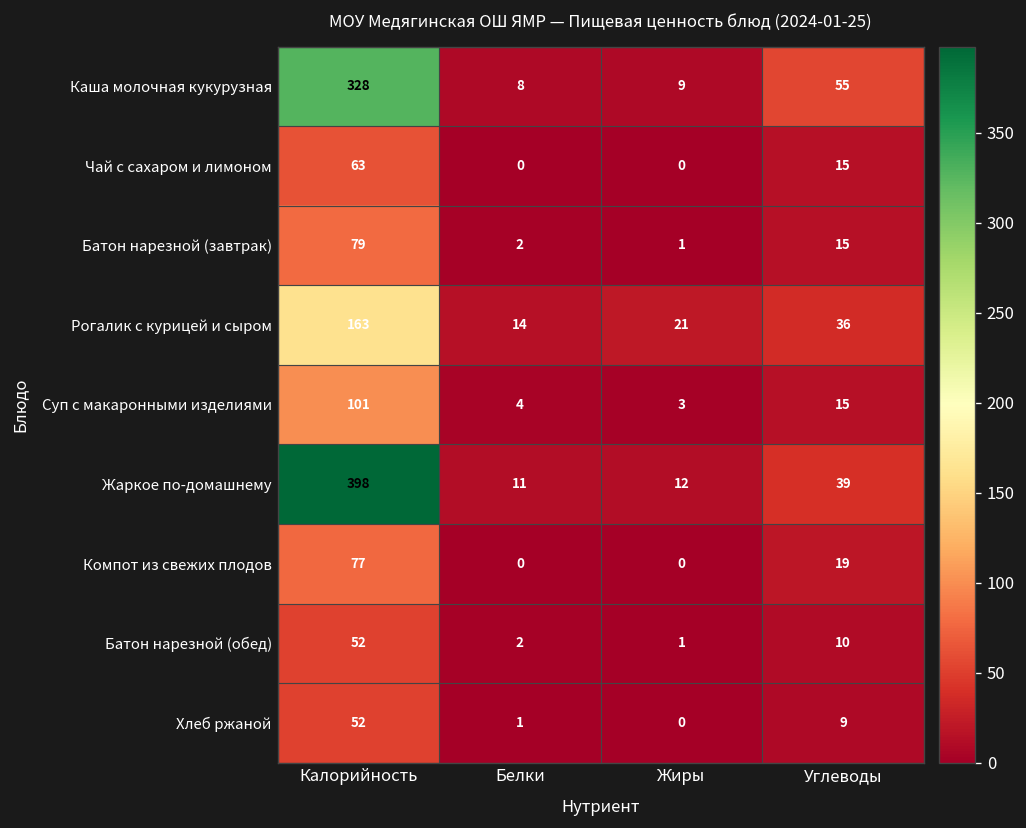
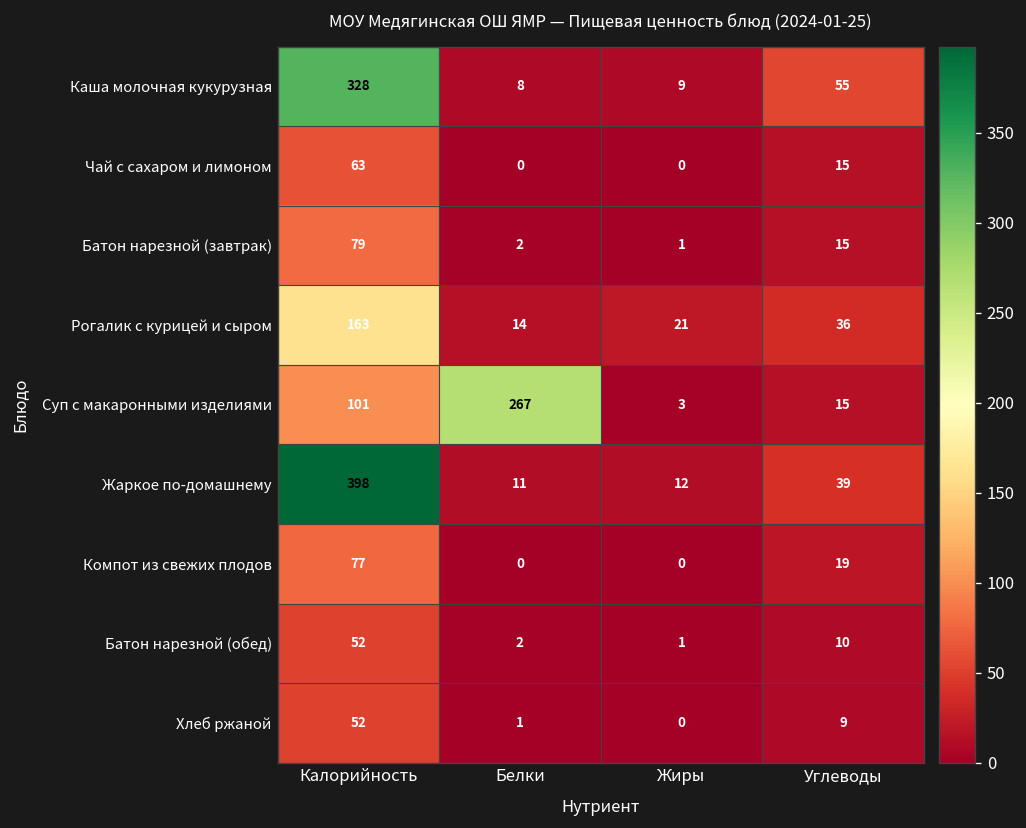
  {
    "Каша молочная кукурузная": {
      "Калорийность": 328,
      "Белки": 8,
      "Жиры": 9,
      "Углеводы": 55
    },
    "Чай с сахаром и лимоном": {
      "Калорийность": 63,
      "Белки": 0,
      "Жиры": 0,
      "Углеводы": 15
    },
    "Батон нарезной (завтрак)": {
      "Калорийность": 79,
      "Белки": 2,
      "Жиры": 1,
      "Углеводы": 15
    },
    "Рогалик с курицей и сыром": {
      "Калорийность": 163,
      "Белки": 14,
      "Жиры": 21,
      "Углеводы": 36
    },
    "Суп с макаронными изделиями": {
      "Калорийность": 101,
-     "Белки": 4,
+     "Белки": 267,
      "Жиры": 3,
      "Углеводы": 15
    },
    "Жаркое по-домашнему": {
      "Калорийность": 398,
      "Белки": 11,
      "Жиры": 12,
      "Углеводы": 39
    },
    "Компот из свежих плодов": {
      "Калорийность": 77,
      "Белки": 0,
      "Жиры": 0,
      "Углеводы": 19
    },
    "Батон нарезной (обед)": {
      "Калорийность": 52,
      "Белки": 2,
      "Жиры": 1,
      "Углеводы": 10
    },
    "Хлеб ржаной": {
      "Калорийность": 52,
      "Белки": 1,
      "Жиры": 0,
      "Углеводы": 9
    }
  }
